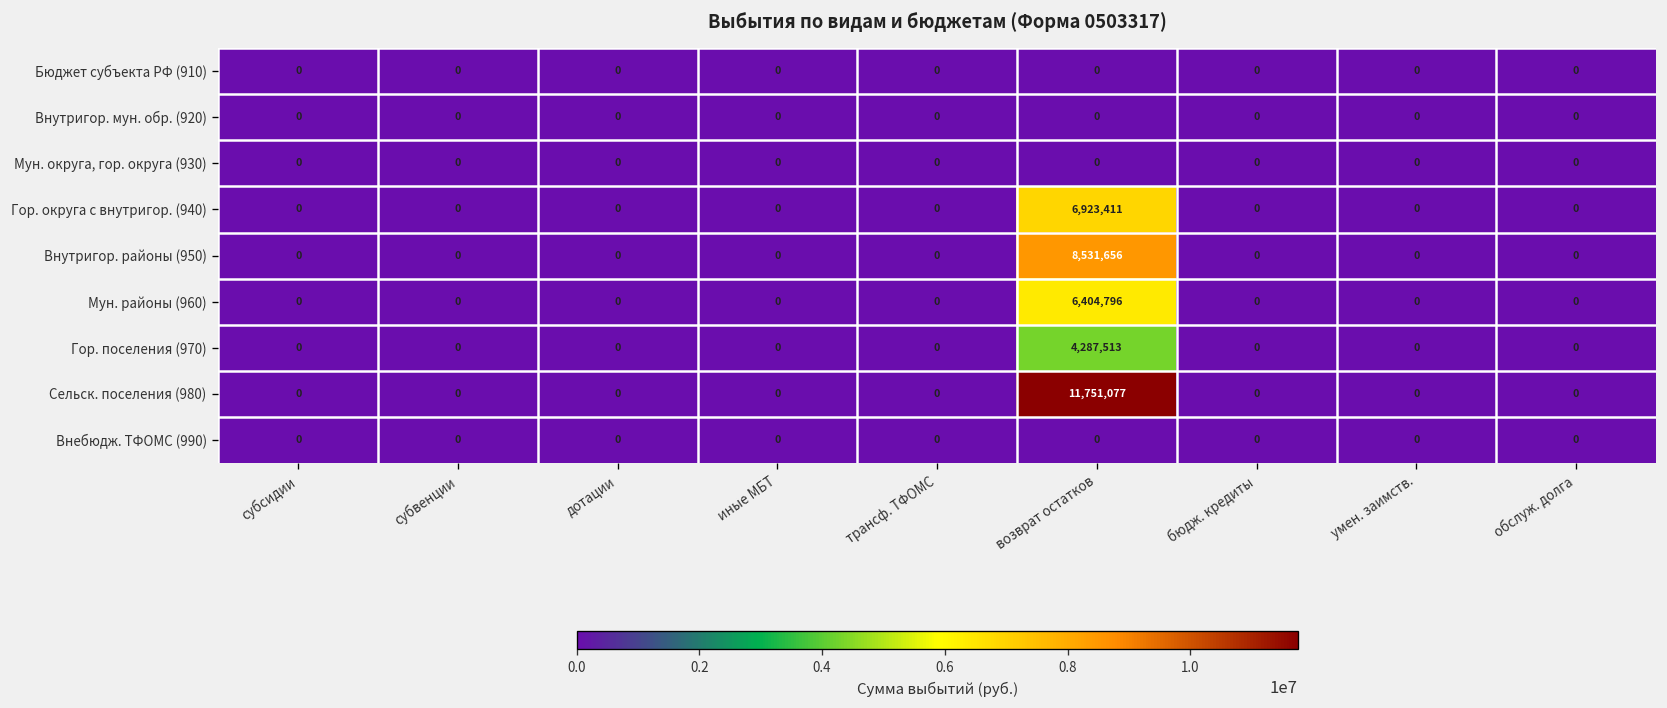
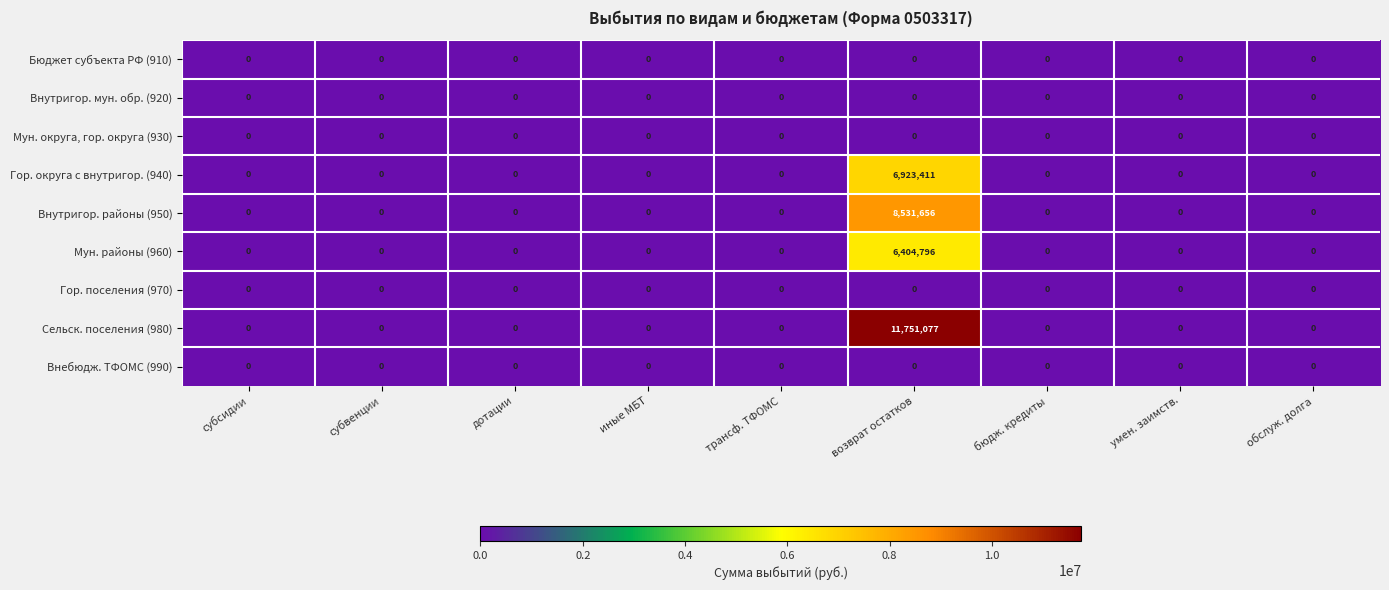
  {
    "Бюджет субъекта РФ (910)": {
      "субсидии": "0",
      "субвенции": "0",
      "дотации": "0",
      "иные МБТ": "0",
      "трансф. ТФОМС": "0",
      "возврат остатков": "0",
      "бюдж. кредиты": "0",
      "умен. заимств.": "0",
      "обслуж. долга": "0"
    },
    "Внутригор. мун. обр. (920)": {
      "субсидии": "0",
      "субвенции": "0",
      "дотации": "0",
      "иные МБТ": "0",
      "трансф. ТФОМС": "0",
      "возврат остатков": "0",
      "бюдж. кредиты": "0",
      "умен. заимств.": "0",
      "обслуж. долга": "0"
    },
    "Мун. округа, гор. округа (930)": {
      "субсидии": "0",
      "субвенции": "0",
      "дотации": "0",
      "иные МБТ": "0",
      "трансф. ТФОМС": "0",
      "возврат остатков": "0",
      "бюдж. кредиты": "0",
      "умен. заимств.": "0",
      "обслуж. долга": "0"
    },
    "Гор. округа с внутригор. (940)": {
      "субсидии": "0",
      "субвенции": "0",
      "дотации": "0",
      "иные МБТ": "0",
      "трансф. ТФОМС": "0",
      "возврат остатков": "6,923,411",
      "бюдж. кредиты": "0",
      "умен. заимств.": "0",
      "обслуж. долга": "0"
    },
    "Внутригор. районы (950)": {
      "субсидии": "0",
      "субвенции": "0",
      "дотации": "0",
      "иные МБТ": "0",
      "трансф. ТФОМС": "0",
      "возврат остатков": "8,531,656",
      "бюдж. кредиты": "0",
      "умен. заимств.": "0",
      "обслуж. долга": "0"
    },
    "Мун. районы (960)": {
      "субсидии": "0",
      "субвенции": "0",
      "дотации": "0",
      "иные МБТ": "0",
      "трансф. ТФОМС": "0",
      "возврат остатков": "6,404,796",
      "бюдж. кредиты": "0",
      "умен. заимств.": "0",
      "обслуж. долга": "0"
    },
    "Гор. поселения (970)": {
      "субсидии": "0",
      "субвенции": "0",
      "дотации": "0",
      "иные МБТ": "0",
      "трансф. ТФОМС": "0",
-     "возврат остатков": "4,287,513",
+     "возврат остатков": "0",
      "бюдж. кредиты": "0",
      "умен. заимств.": "0",
      "обслуж. долга": "0"
    },
    "Сельск. поселения (980)": {
      "субсидии": "0",
      "субвенции": "0",
      "дотации": "0",
      "иные МБТ": "0",
      "трансф. ТФОМС": "0",
      "возврат остатков": "11,751,077",
      "бюдж. кредиты": "0",
      "умен. заимств.": "0",
      "обслуж. долга": "0"
    },
    "Внебюдж. ТФОМС (990)": {
      "субсидии": "0",
      "субвенции": "0",
      "дотации": "0",
      "иные МБТ": "0",
      "трансф. ТФОМС": "0",
      "возврат остатков": "0",
      "бюдж. кредиты": "0",
      "умен. заимств.": "0",
      "обслуж. долга": "0"
    }
  }
